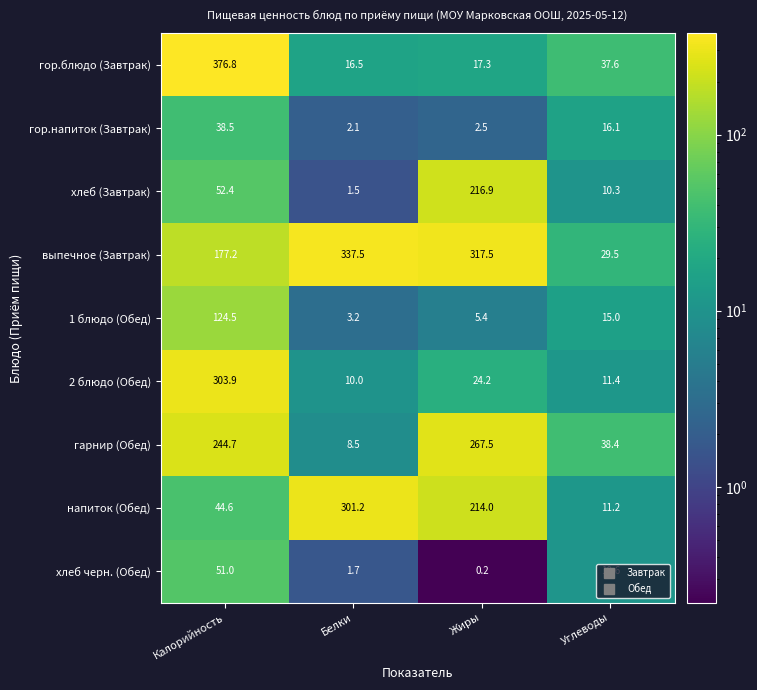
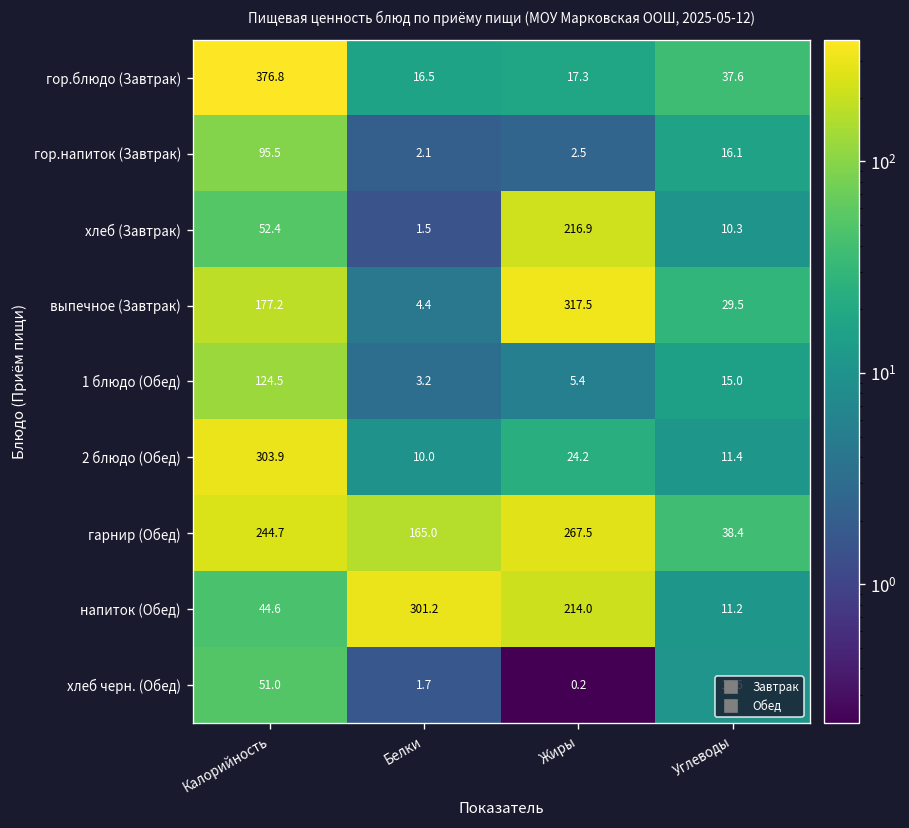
  {
    "гор.блюдо (Завтрак)": {
      "Калорийность": 376.8,
      "Белки": 16.5,
      "Жиры": 17.3,
      "Углеводы": 37.6
    },
    "гор.напиток (Завтрак)": {
-     "Калорийность": 38.5,
+     "Калорийность": 95.5,
      "Белки": 2.1,
      "Жиры": 2.5,
      "Углеводы": 16.1
    },
    "хлеб (Завтрак)": {
      "Калорийность": 52.4,
      "Белки": 1.5,
      "Жиры": 216.9,
      "Углеводы": 10.3
    },
    "выпечное (Завтрак)": {
      "Калорийность": 177.2,
-     "Белки": 337.5,
+     "Белки": 4.4,
      "Жиры": 317.5,
      "Углеводы": 29.5
    },
    "1 блюдо (Обед)": {
      "Калорийность": 124.5,
      "Белки": 3.2,
      "Жиры": 5.4,
      "Углеводы": 15.0
    },
    "2 блюдо (Обед)": {
      "Калорийность": 303.9,
      "Белки": 10.0,
      "Жиры": 24.2,
      "Углеводы": 11.4
    },
    "гарнир (Обед)": {
      "Калорийность": 244.7,
-     "Белки": 8.5,
+     "Белки": 165.0,
      "Жиры": 267.5,
      "Углеводы": 38.4
    },
    "напиток (Обед)": {
      "Калорийность": 44.6,
      "Белки": 301.2,
      "Жиры": 214.0,
      "Углеводы": 11.2
    },
    "хлеб черн. (Обед)": {
      "Калорийность": 51.0,
      "Белки": 1.7,
      "Жиры": 0.2
    }
  }
